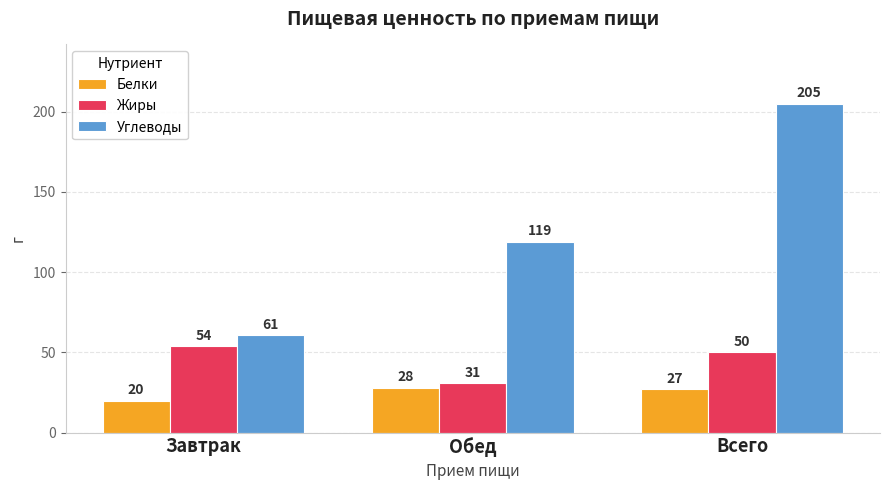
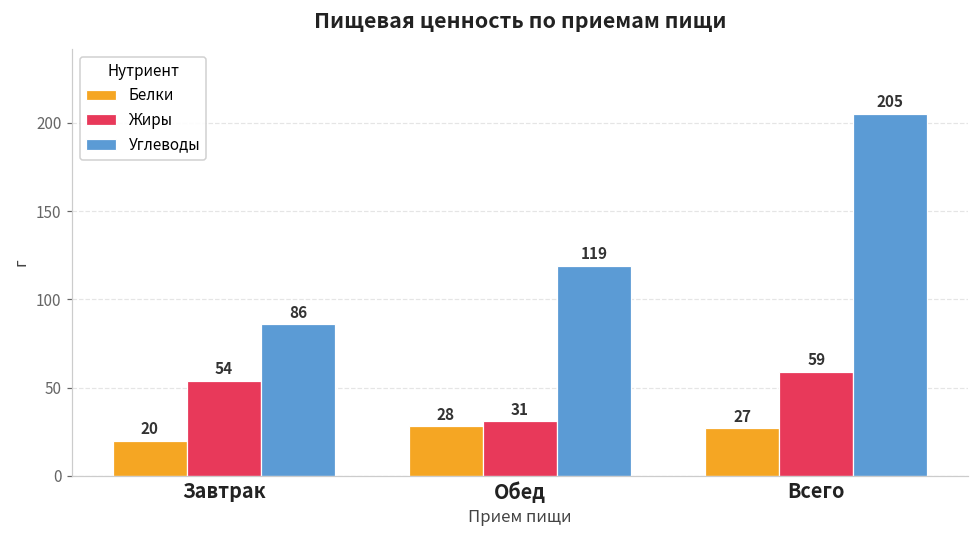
  {
    "Белки": {
      "Завтрак": 20,
      "Обед": 28,
      "Всего": 27
    },
    "Жиры": {
      "Завтрак": 54,
      "Обед": 31,
-     "Всего": 50
+     "Всего": 59
    },
    "Углеводы": {
-     "Завтрак": 61,
+     "Завтрак": 86,
      "Обед": 119,
      "Всего": 205
    }
  }
